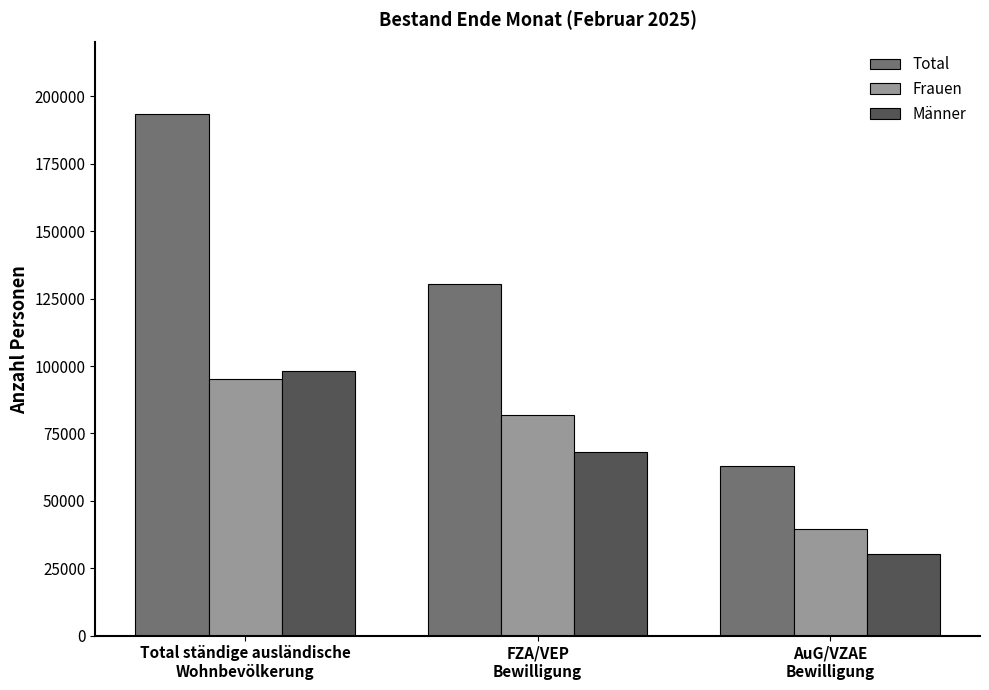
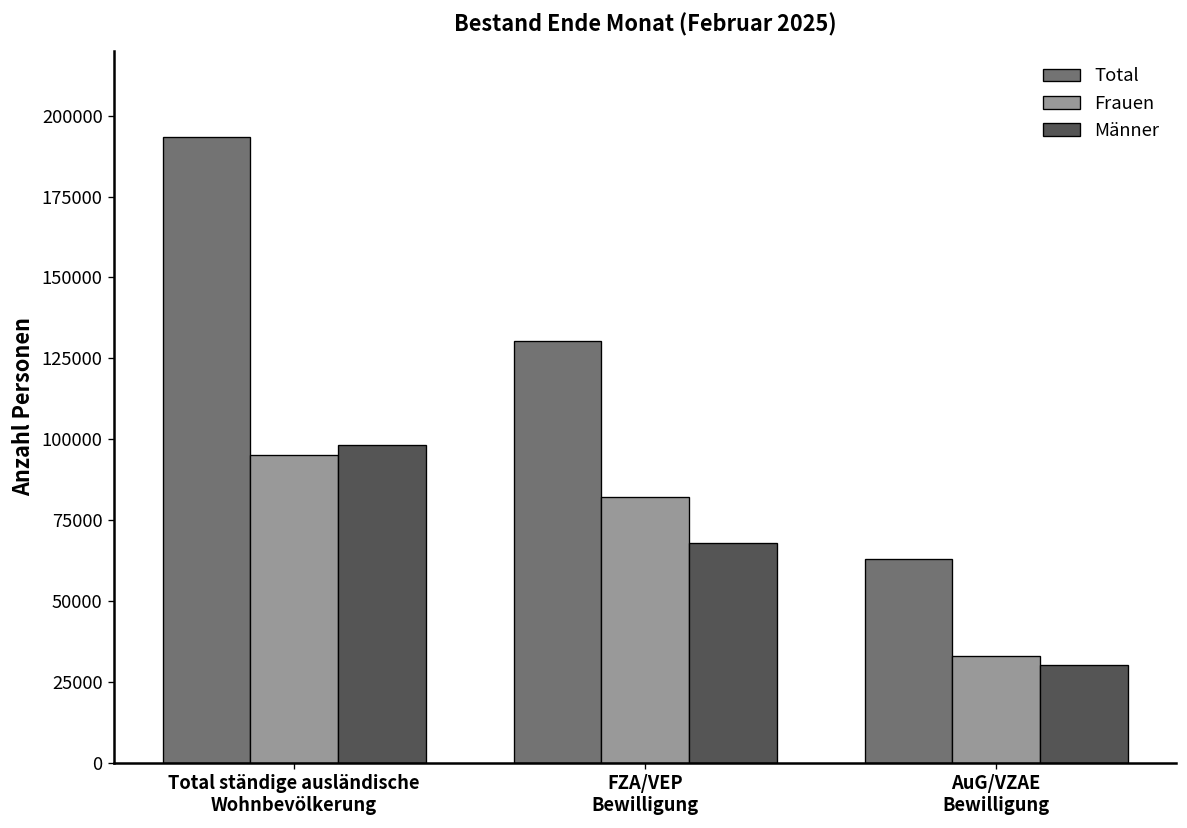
  {
    "Frauen": {
      "Total ständige ausländische Wohnbevölkerung": 95000,
      "FZA/VEP Bewilligung": 82000,
-     "AuG/VZAE Bewilligung": 40000
+     "AuG/VZAE Bewilligung": 33000
    }
  }
